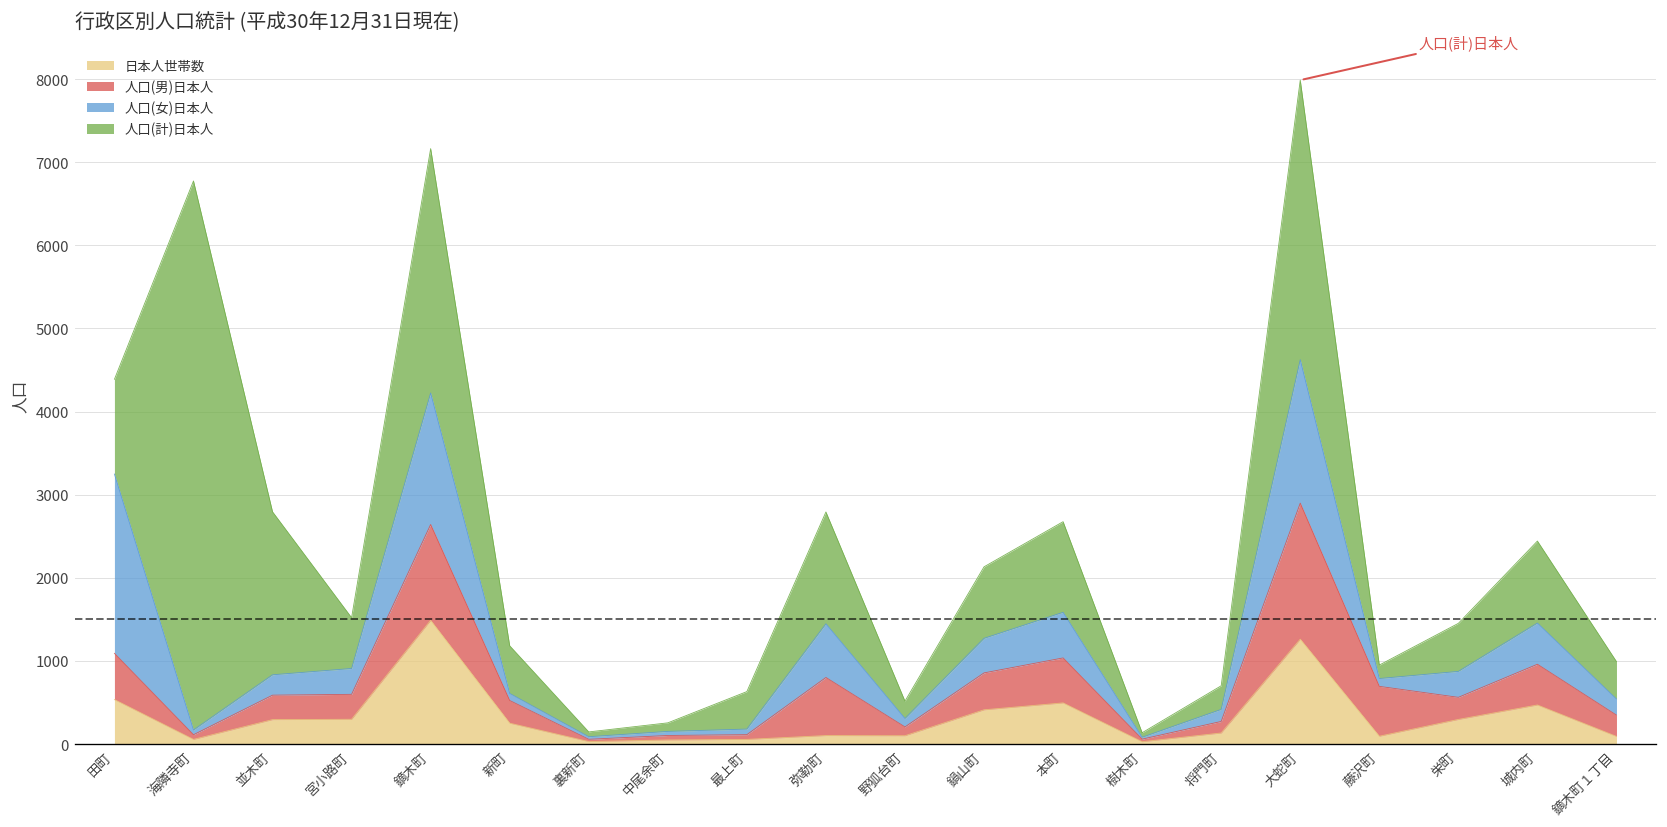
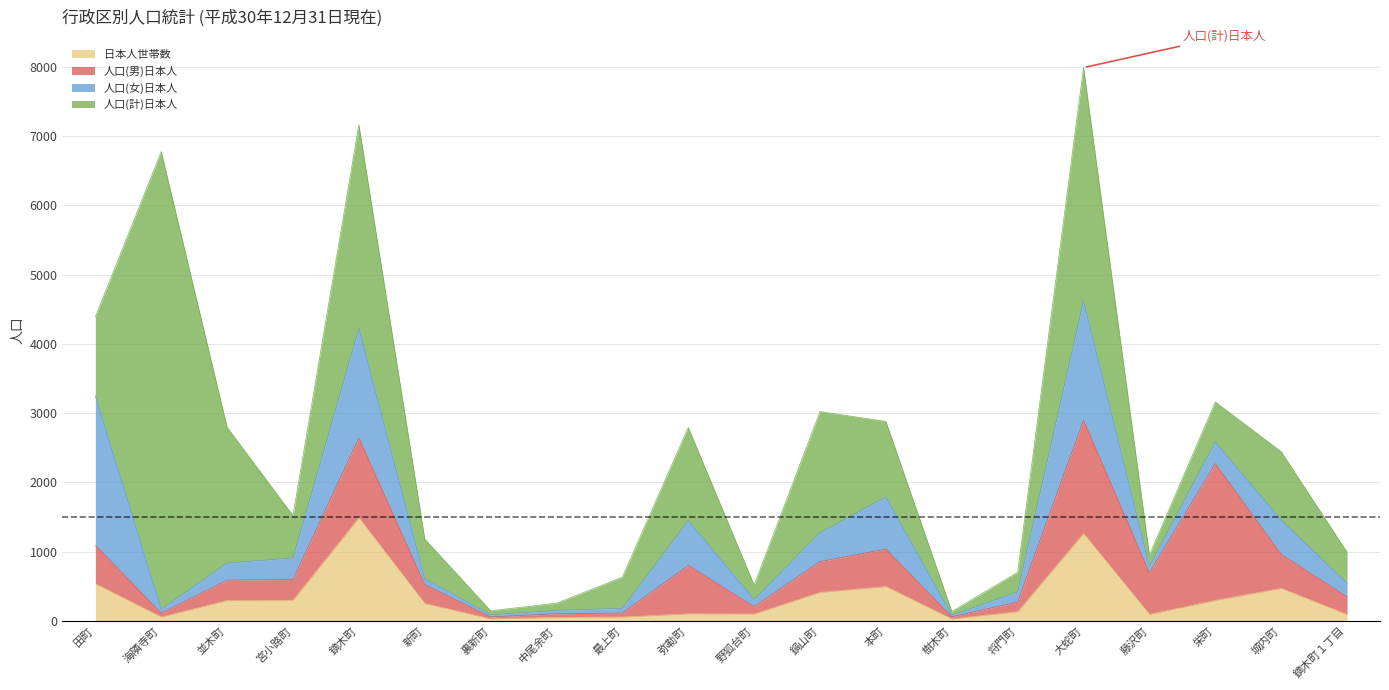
  {
    "日本人世帯数": {
      "田町": 500,
      "海隣寺町": 100,
      "並木町": 300,
      "宮小路町": 300,
      "鏑木町": 1500,
      "新町": 300,
      "中尾余町": 0,
      "最上町": 100,
      "弥勒町": 100,
      "野狐台町": 100,
      "鍋山町": 400,
      "本町": 500,
      "将門町": 100,
      "大蛇町": 1300,
      "藤沢町": 100,
      "栄町": 300,
      "城内町": 500,
      "鏑木町１丁目": 100
    },
    "人口(男)日本人": {
      "田町": 600,
      "海隣寺町": 100,
      "並木町": 300,
      "宮小路町": 300,
      "鏑木町": 1200,
      "新町": 300,
      "中尾余町": 100,
      "最上町": 100,
      "弥勒町": 700,
      "野狐台町": 100,
      "鍋山町": 400,
      "本町": 500,
      "将門町": 100,
      "大蛇町": 1600,
      "藤沢町": 600,
-     "栄町": 300,
+     "栄町": 2000,
      "城内町": 500,
      "鏑木町１丁目": 300
    },
    "人口(女)日本人": {
      "田町": 2200,
      "海隣寺町": 100,
      "並木町": 200,
      "宮小路町": 300,
      "鏑木町": 1600,
      "新町": 100,
      "中尾余町": 0,
      "最上町": 100,
      "弥勒町": 600,
      "野狐台町": 100,
      "鍋山町": 400,
-     "本町": 500,
+     "本町": 800,
      "将門町": 100,
      "大蛇町": 1700,
      "藤沢町": 100,
      "栄町": 300,
      "城内町": 500,
      "鏑木町１丁目": 200
    },
    "人口(計)日本人": {
      "田町": 1100,
      "海隣寺町": 6600,
      "並木町": 2000,
      "宮小路町": 600,
      "鏑木町": 2900,
      "新町": 600,
      "裏新町": 100,
      "中尾余町": 100,
      "最上町": 500,
      "弥勒町": 1300,
      "野狐台町": 200,
-     "鍋山町": 900,
+     "鍋山町": 1700,
      "本町": 1100,
      "樹木町": 100,
      "将門町": 300,
      "大蛇町": 3400,
      "藤沢町": 200,
      "栄町": 600,
      "城内町": 1000,
      "鏑木町１丁目": 500
    }
  }
